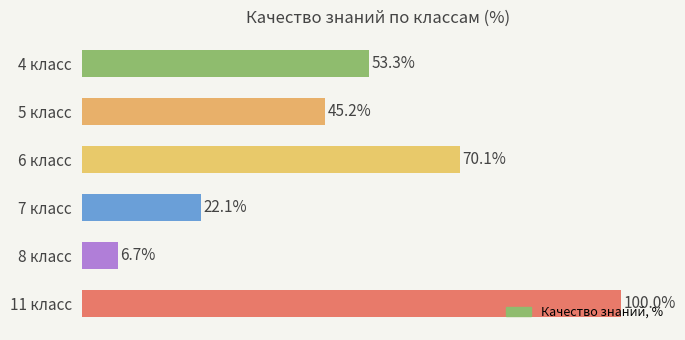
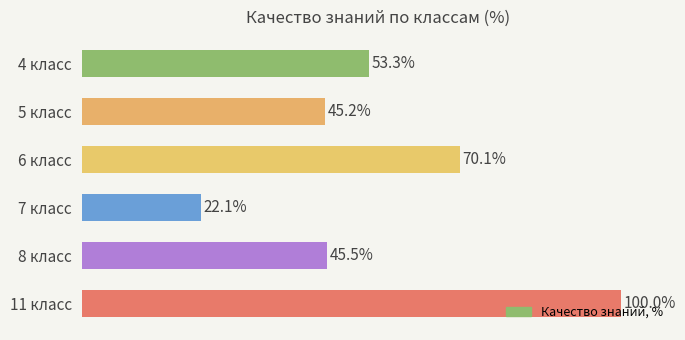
  {
    "4 класс": "53.3%",
    "5 класс": "45.2%",
    "6 класс": "70.1%",
    "7 класс": "22.1%",
-   "8 класс": "6.7%",
+   "8 класс": "45.5%",
    "11 класс": "100.0%"
  }
